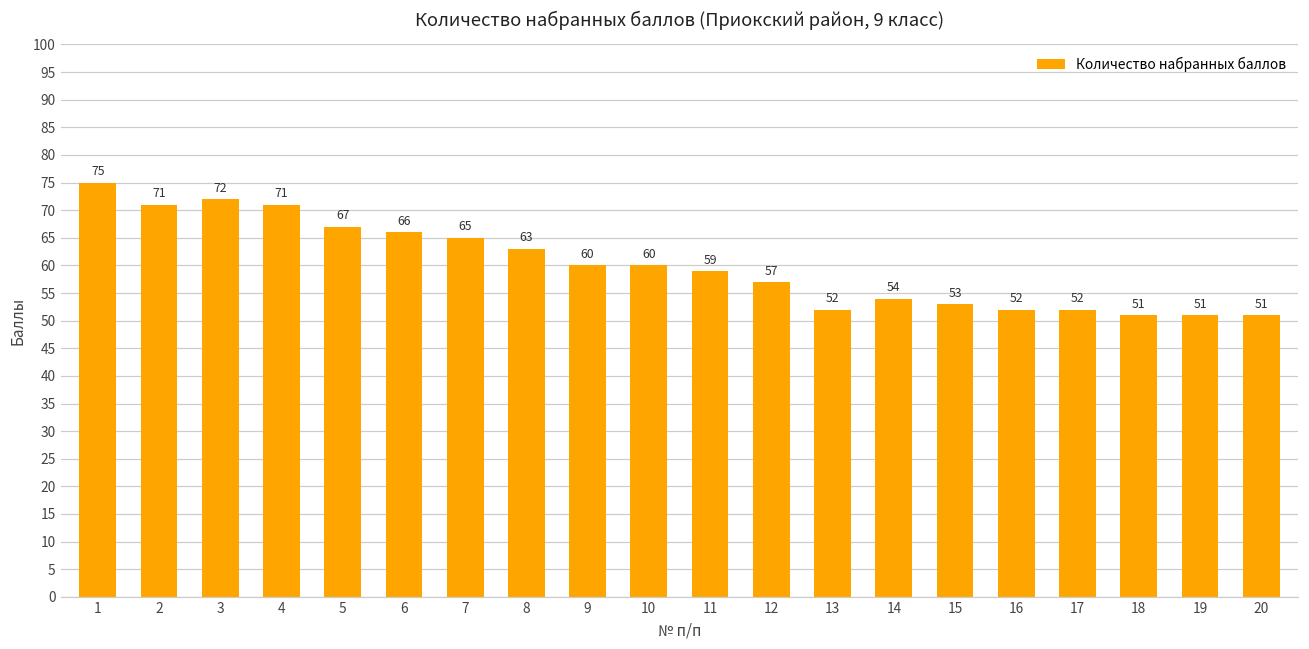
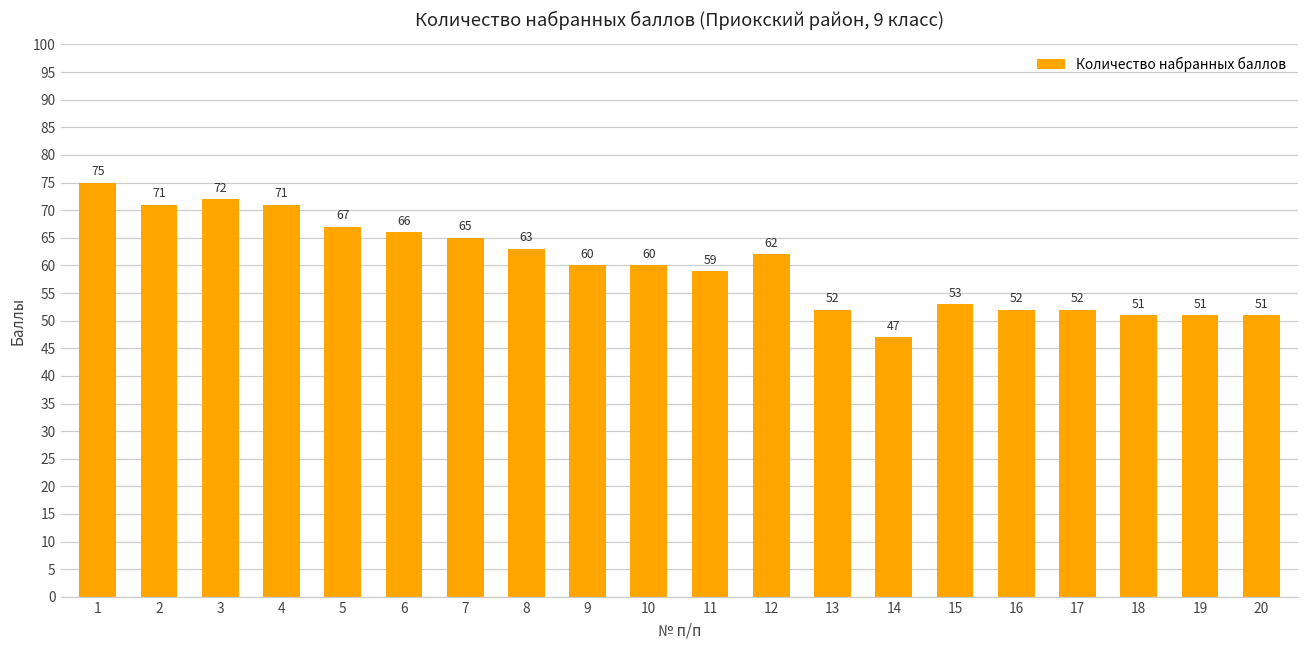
  {
    "1": 75,
    "2": 71,
    "3": 72,
    "4": 71,
    "5": 67,
    "6": 66,
    "7": 65,
    "8": 63,
    "9": 60,
    "10": 60,
    "11": 59,
-   "12": 57,
+   "12": 62,
    "13": 52,
-   "14": 54,
+   "14": 47,
    "15": 53,
    "16": 52,
    "17": 52,
    "18": 51,
    "19": 51,
    "20": 51
  }
